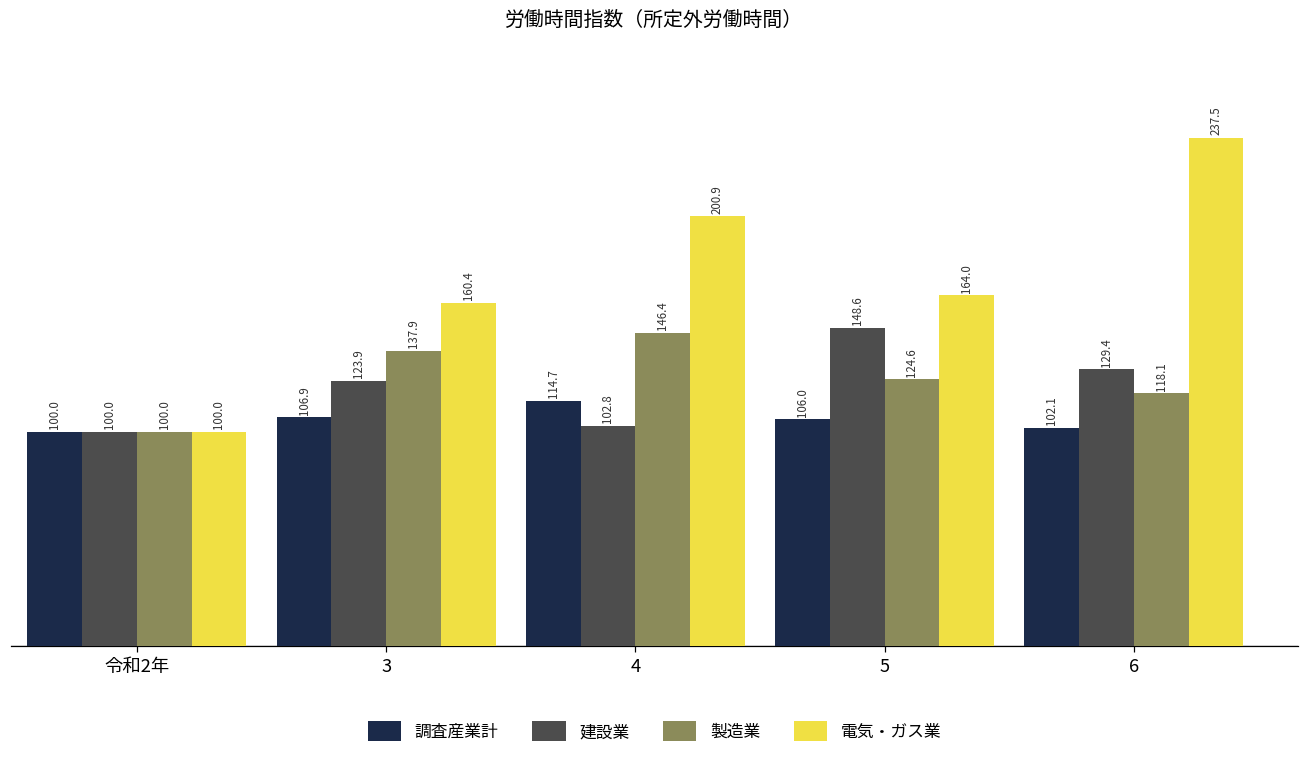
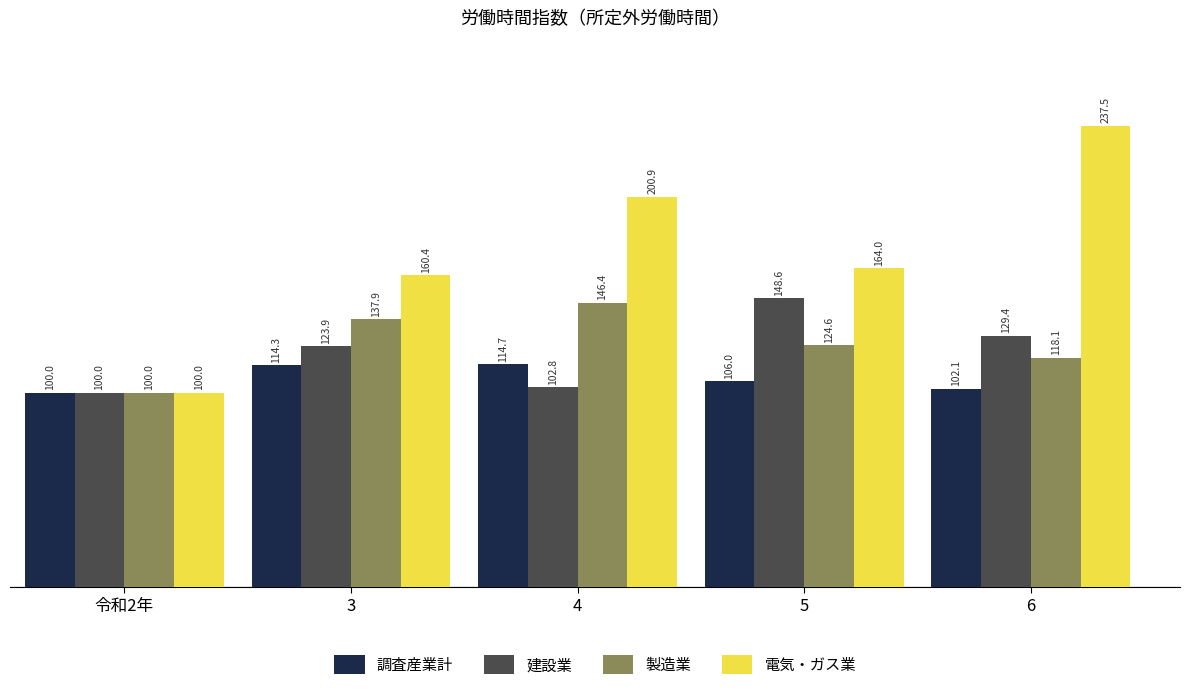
  {
    "調査産業計": {
      "令和2年": 100.0,
-     "3": 106.9,
+     "3": 114.3,
      "4": 114.7,
      "5": 106.0,
      "6": 102.1
    },
    "建設業": {
      "令和2年": 100.0,
      "3": 123.9,
      "4": 102.8,
      "5": 148.6,
      "6": 129.4
    },
    "製造業": {
      "令和2年": 100.0,
      "3": 137.9,
      "4": 146.4,
      "5": 124.6,
      "6": 118.1
    },
    "電気・ガス業": {
      "令和2年": 100.0,
      "3": 160.4,
      "4": 200.9,
      "5": 164.0,
      "6": 237.5
    }
  }
